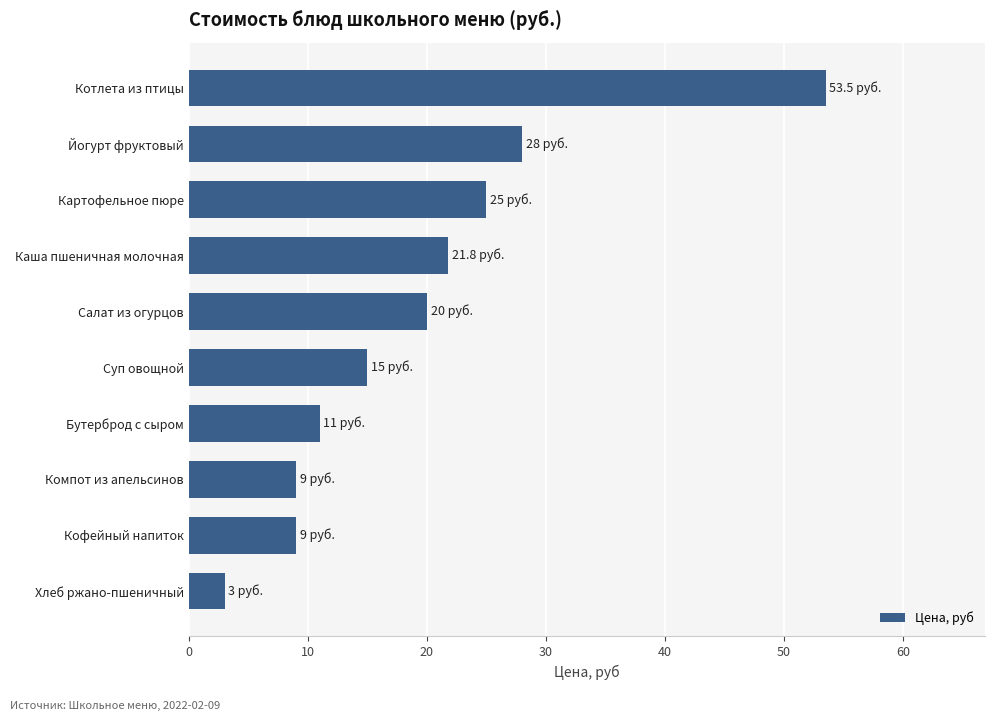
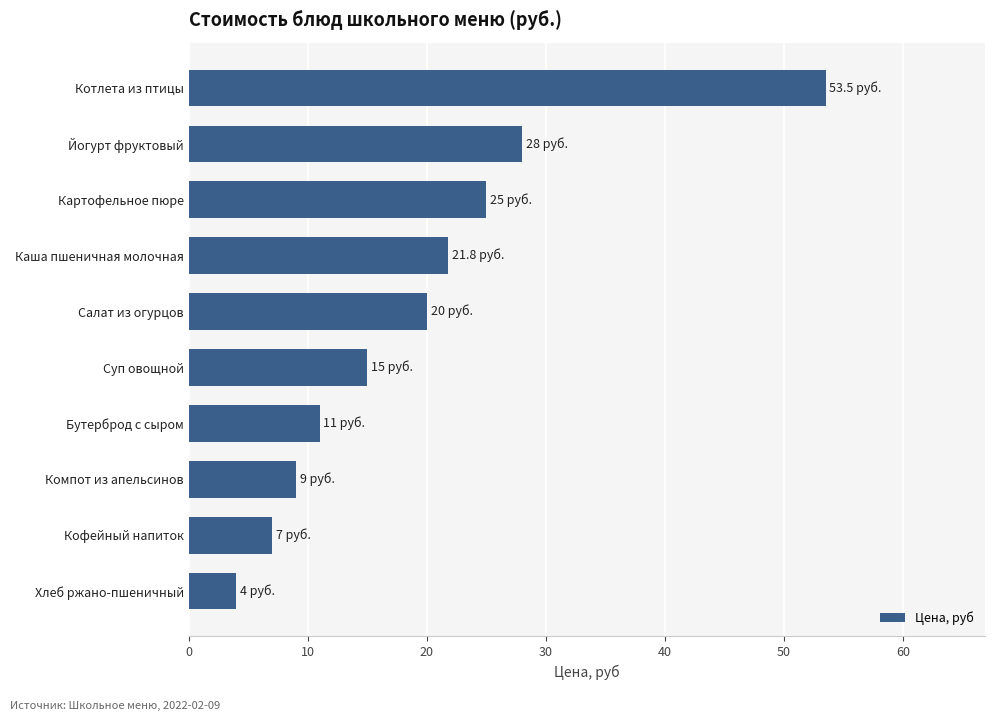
  {
    "Котлета из птицы": 53.5,
    "Йогурт фруктовый": 28,
    "Картофельное пюре": 25,
    "Каша пшеничная молочная": 21.8,
    "Салат из огурцов": 20,
    "Суп овощной": 15,
    "Бутерброд с сыром": 11,
    "Компот из апельсинов": 9,
-   "Кофейный напиток": 9,
-   "Хлеб ржано-пшеничный": 3
+   "Кофейный напиток": 7,
+   "Хлеб ржано-пшеничный": 4
  }
